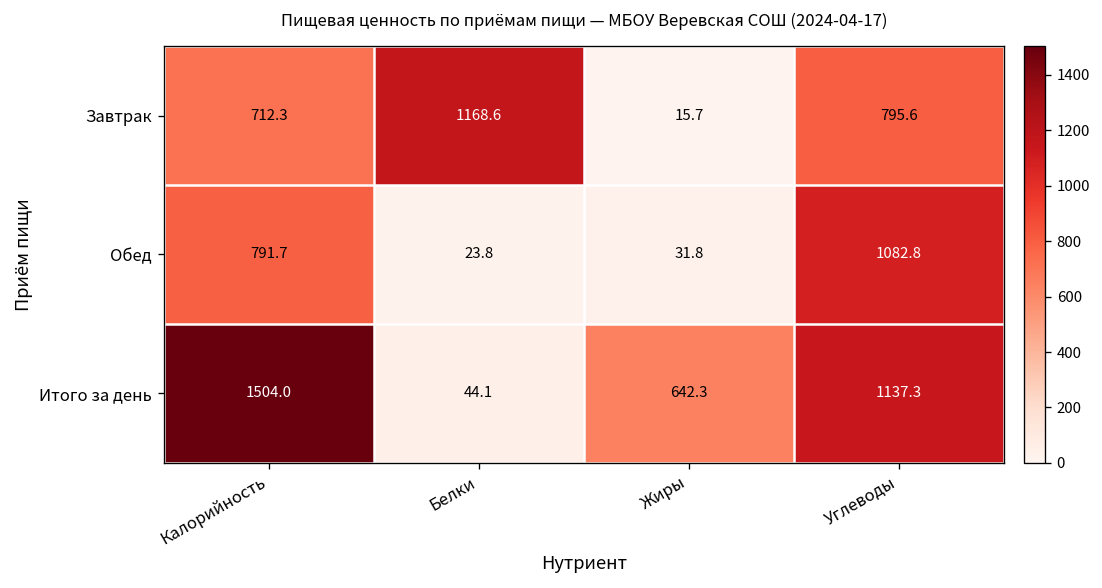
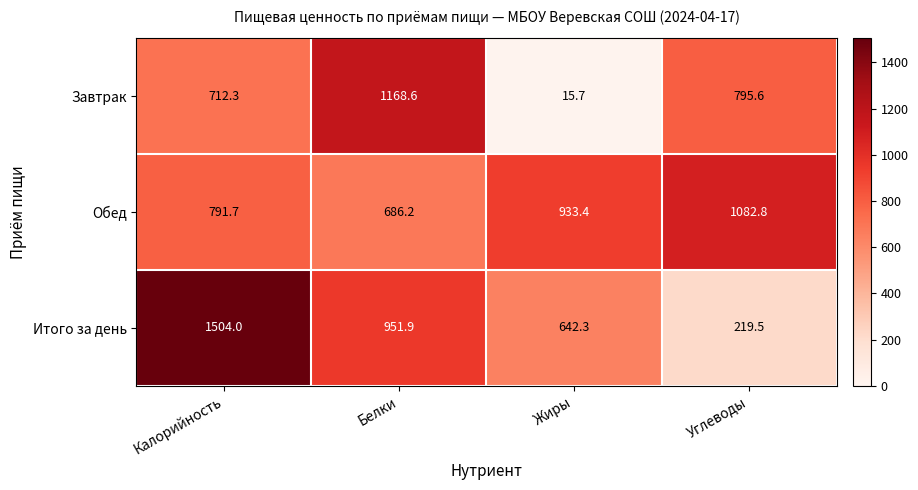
  {
    "Завтрак": {
      "Калорийность": 712.3,
      "Белки": 1168.6,
      "Жиры": 15.7,
      "Углеводы": 795.6
    },
    "Обед": {
      "Калорийность": 791.7,
-     "Белки": 23.8,
-     "Жиры": 31.8,
+     "Белки": 686.2,
+     "Жиры": 933.4,
      "Углеводы": 1082.8
    },
    "Итого за день": {
      "Калорийность": 1504.0,
-     "Белки": 44.1,
+     "Белки": 951.9,
      "Жиры": 642.3,
-     "Углеводы": 1137.3
+     "Углеводы": 219.5
    }
  }
